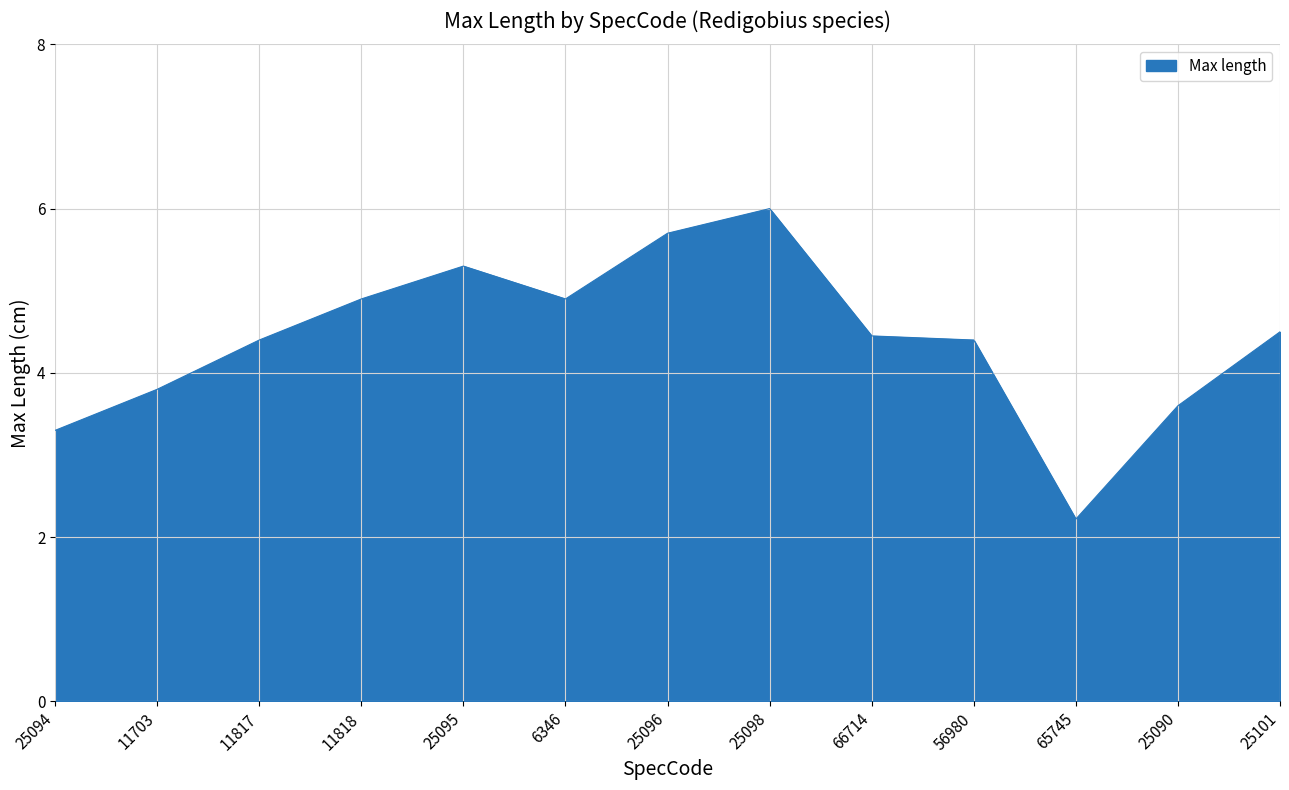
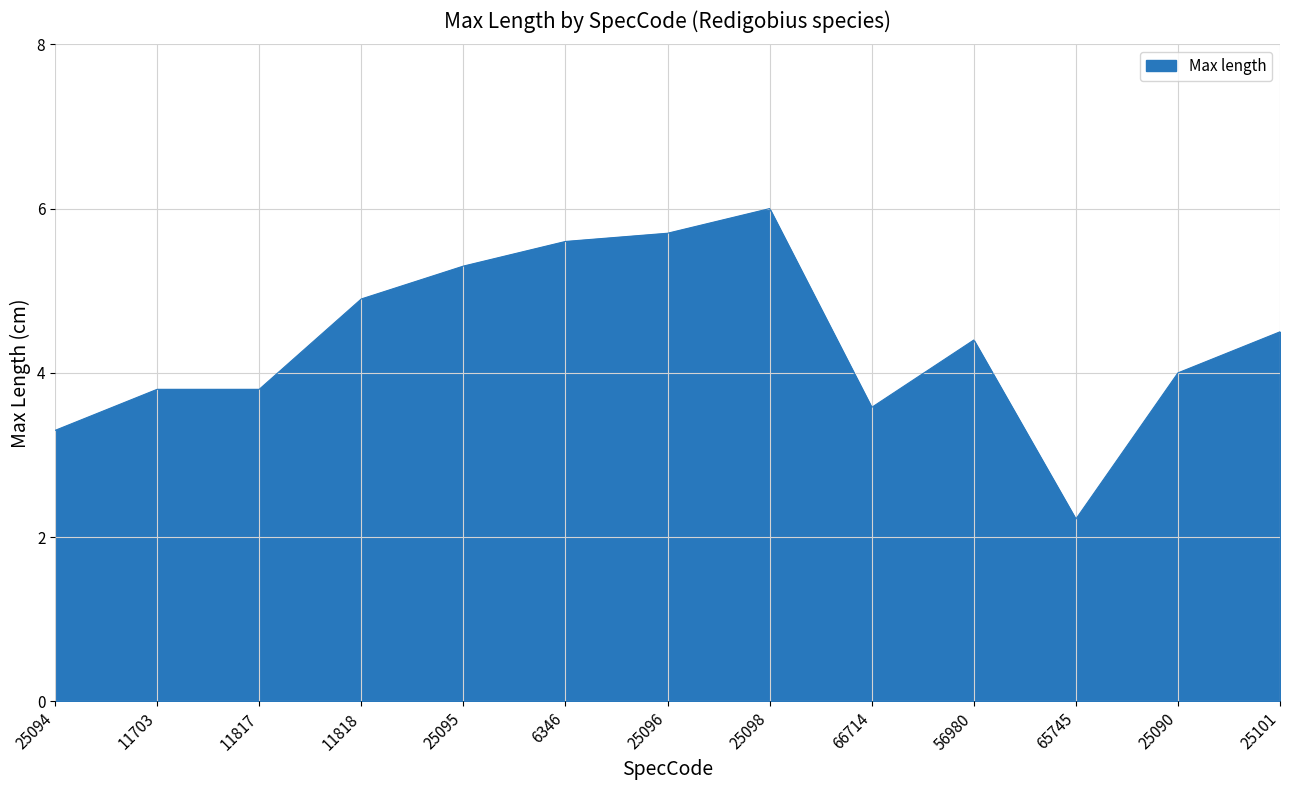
  {
    "25094": 3.3,
    "11703": 3.8,
-   "11817": 4.4,
+   "11817": 3.8,
    "11818": 4.9,
    "25095": 5.3,
-   "6346": 4.9,
+   "6346": 5.6,
    "25096": 5.7,
    "25098": 6.0,
-   "66714": 4.5,
+   "66714": 3.6,
    "56980": 4.4,
    "65745": 2.2,
-   "25090": 3.6,
+   "25090": 4.0,
    "25101": 4.5
  }
